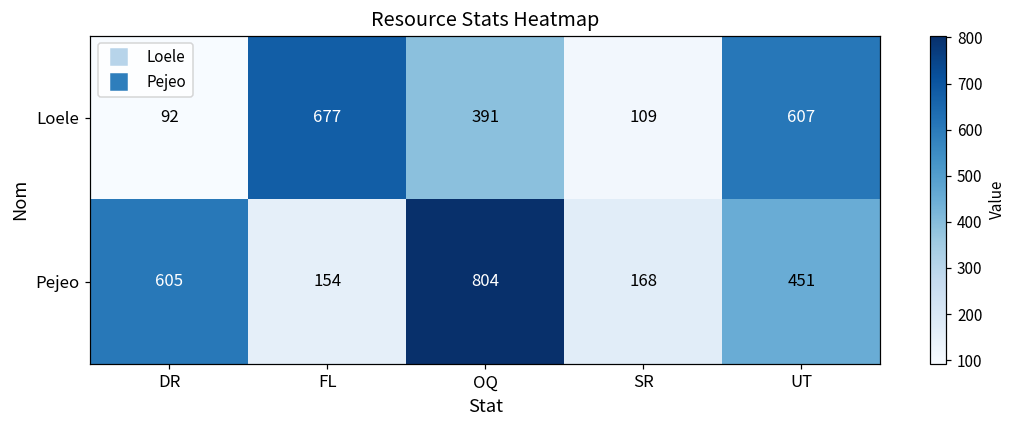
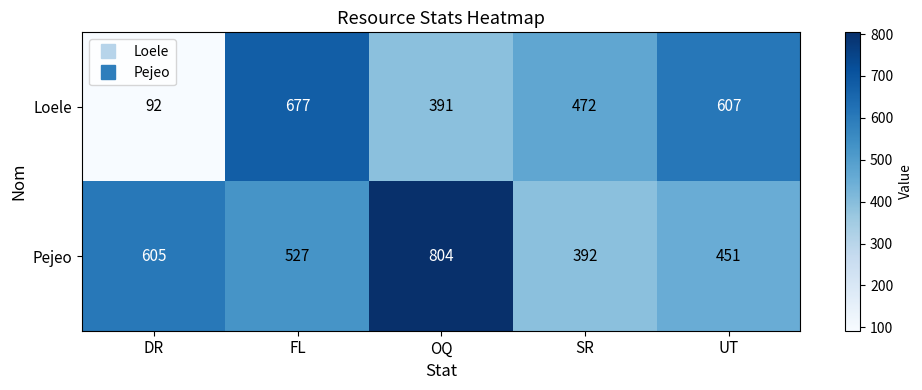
  {
    "Loele": {
      "DR": 92,
      "FL": 677,
      "OQ": 391,
-     "SR": 109,
+     "SR": 472,
      "UT": 607
    },
    "Pejeo": {
      "DR": 605,
-     "FL": 154,
+     "FL": 527,
      "OQ": 804,
-     "SR": 168,
+     "SR": 392,
      "UT": 451
    }
  }
